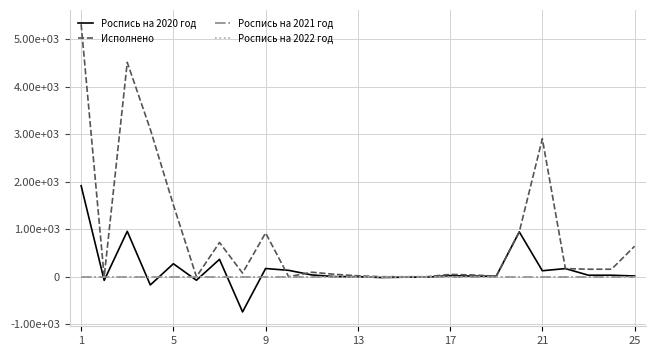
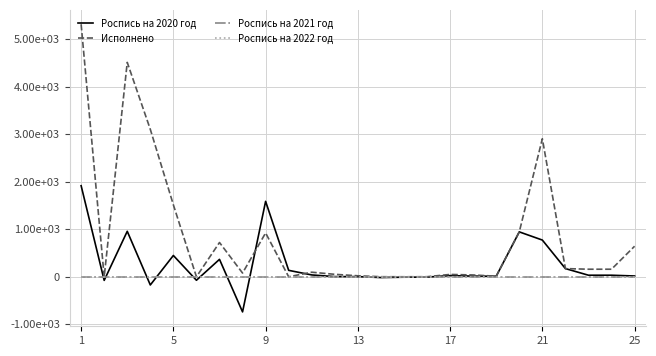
  {
    "Роспись на 2020 год": {
      "1": 1900,
-     "5": 300,
-     "9": 200,
-     "21": 100
+     "5": 400,
+     "9": 1600,
+     "21": 800
    },
    "Исполнено": {
      "1": 5300,
      "5": 1500,
      "9": 900,
      "21": 2900,
      "25": 600
    },
    "Роспись на 2022 год": {
      "1": 0,
      "5": 0,
      "9": 0,
      "21": 0
    }
  }
